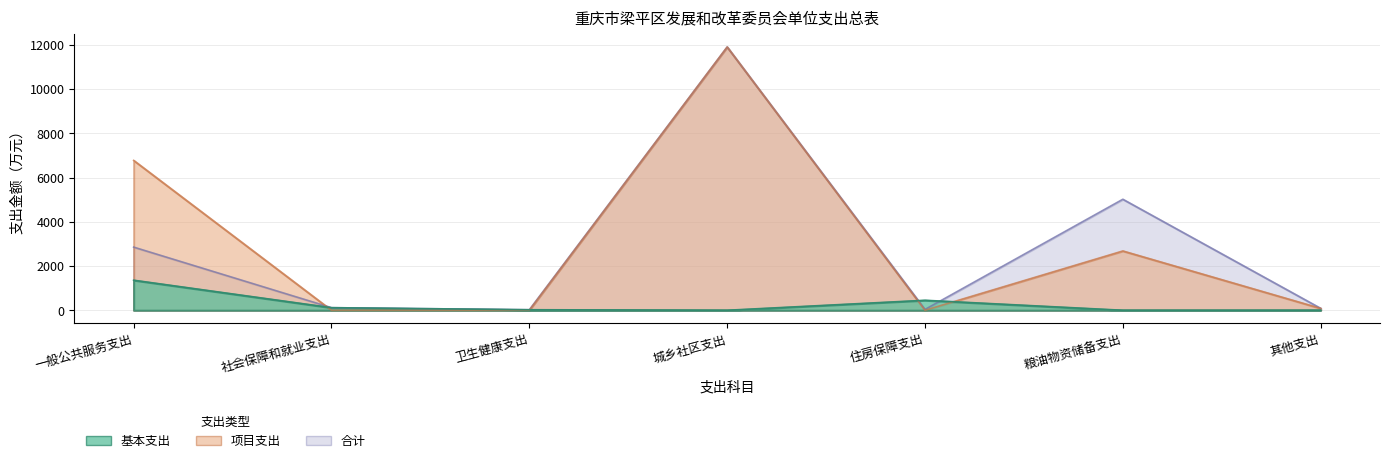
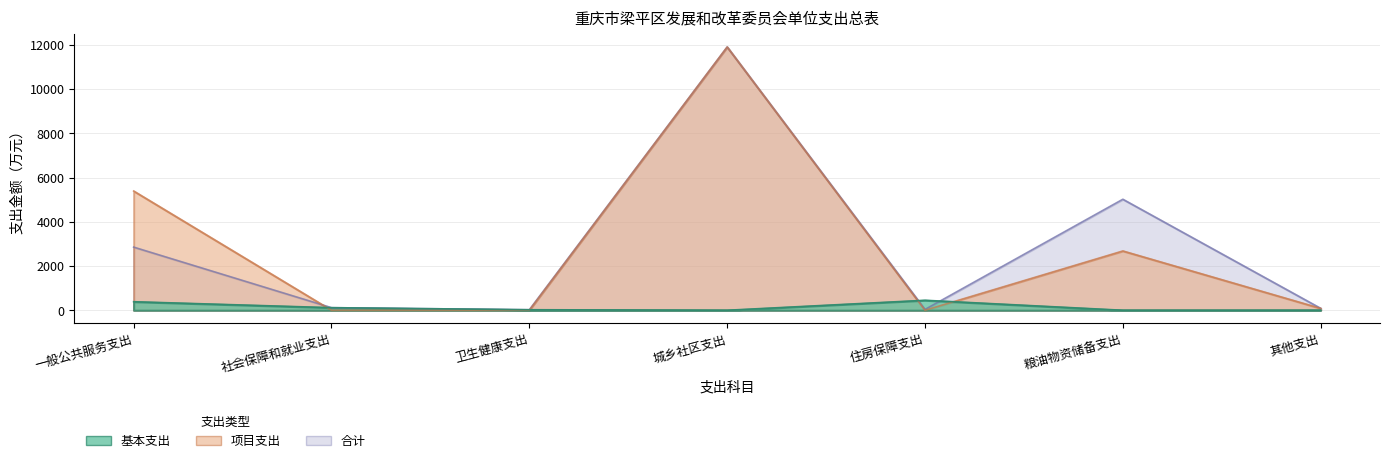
  {
    "合计": {
      "一般公共服务支出": 2900,
      "粮油物资储备支出": 5000
    },
    "项目支出": {
-     "一般公共服务支出": 6800,
+     "一般公共服务支出": 5400,
      "粮油物资储备支出": 2700
    },
    "基本支出": {
-     "一般公共服务支出": 1400,
+     "一般公共服务支出": 400,
      "城乡社区支出": 0,
      "住房保障支出": 500,
      "粮油物资储备支出": 0
    }
  }
